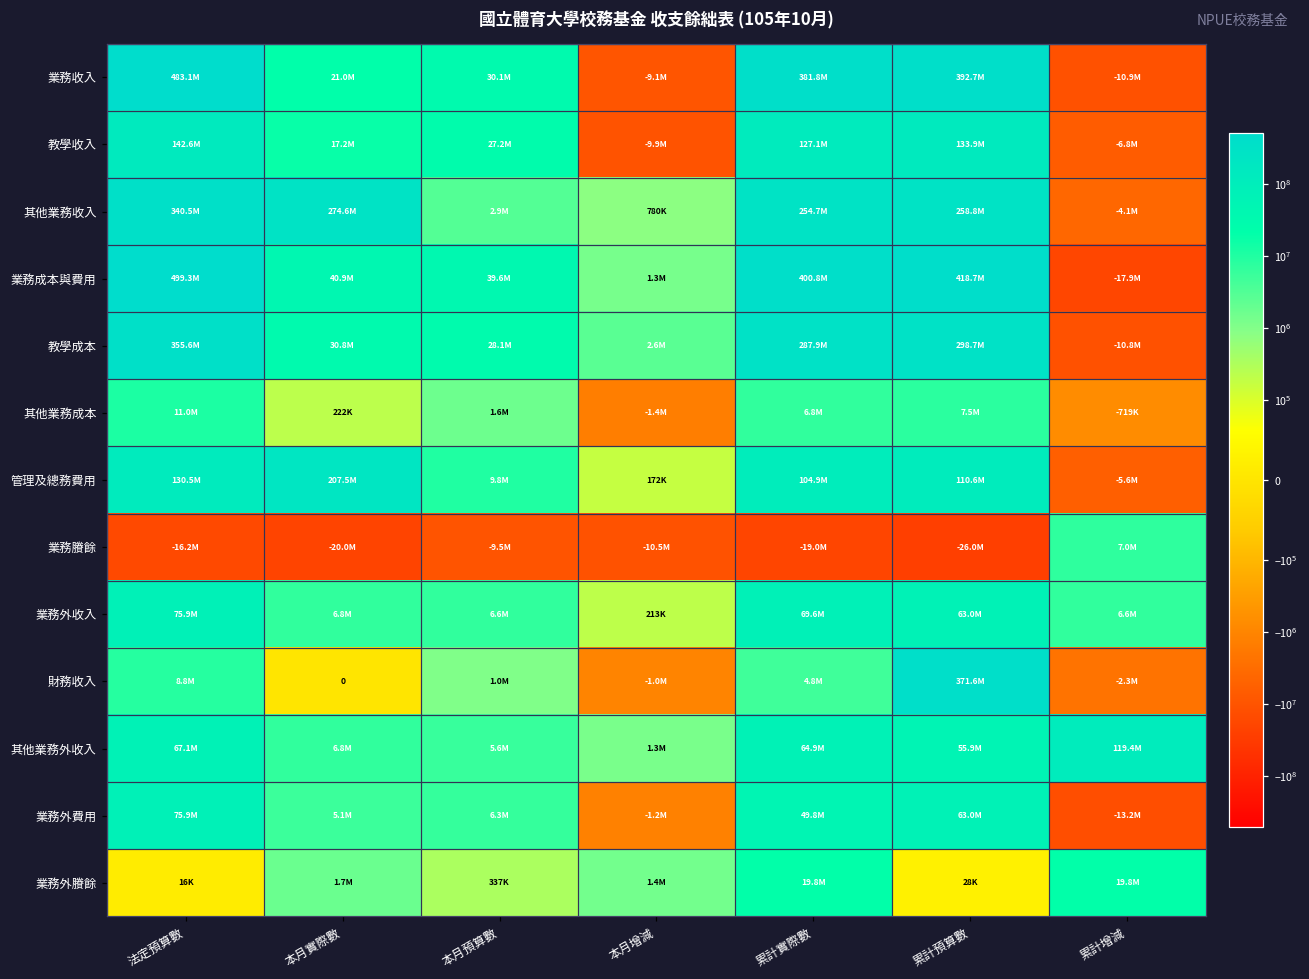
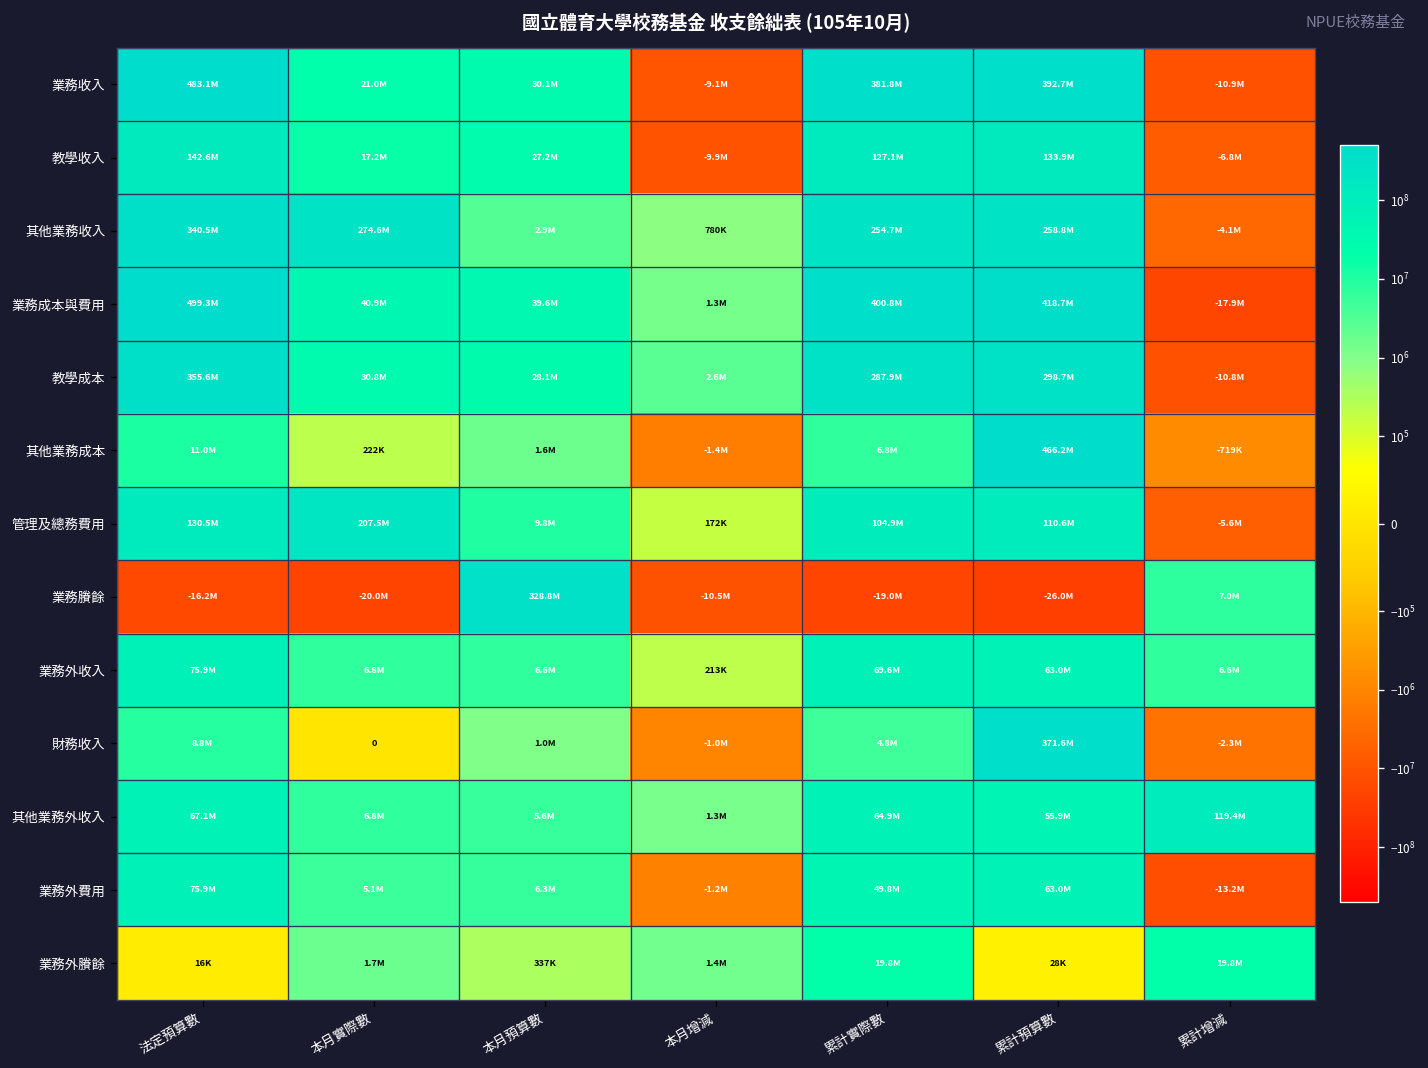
  {
    "業務收入": {
      "法定預算數": "483.1M",
      "本月實際數": "21.0M",
      "本月預算數": "30.1M",
      "本月增減": "-9.1M",
      "累計實際數": "381.8M",
      "累計預算數": "392.7M",
      "累計增減": "-10.9M"
    },
    "教學收入": {
      "法定預算數": "142.6M",
      "本月實際數": "17.2M",
      "本月預算數": "27.2M",
      "本月增減": "-9.9M",
      "累計實際數": "127.1M",
      "累計預算數": "133.9M",
      "累計增減": "-6.8M"
    },
    "其他業務收入": {
      "法定預算數": "340.5M",
      "本月實際數": "274.6M",
      "本月預算數": "2.9M",
      "本月增減": "780K",
      "累計實際數": "254.7M",
      "累計預算數": "258.8M",
      "累計增減": "-4.1M"
    },
    "業務成本與費用": {
      "法定預算數": "499.3M",
      "本月實際數": "40.9M",
      "本月預算數": "39.6M",
      "本月增減": "1.3M",
      "累計實際數": "400.8M",
      "累計預算數": "418.7M",
      "累計增減": "-17.9M"
    },
    "教學成本": {
      "法定預算數": "355.6M",
      "本月實際數": "30.8M",
      "本月預算數": "28.1M",
      "本月增減": "2.6M",
      "累計實際數": "287.9M",
      "累計預算數": "298.7M",
      "累計增減": "-10.8M"
    },
    "其他業務成本": {
      "法定預算數": "11.0M",
      "本月實際數": "222K",
      "本月預算數": "1.6M",
      "本月增減": "-1.4M",
      "累計實際數": "6.8M",
-     "累計預算數": "7.5M",
+     "累計預算數": "466.2M",
      "累計增減": "-719K"
    },
    "管理及總務費用": {
      "法定預算數": "130.5M",
      "本月實際數": "207.5M",
      "本月預算數": "9.8M",
      "本月增減": "172K",
      "累計實際數": "104.9M",
      "累計預算數": "110.6M",
      "累計增減": "-5.6M"
    },
    "業務賸餘": {
      "法定預算數": "-16.2M",
      "本月實際數": "-20.0M",
-     "本月預算數": "-9.5M",
+     "本月預算數": "328.8M",
      "本月增減": "-10.5M",
      "累計實際數": "-19.0M",
      "累計預算數": "-26.0M",
      "累計增減": "7.0M"
    },
    "業務外收入": {
      "法定預算數": "75.9M",
      "本月實際數": "6.8M",
      "本月預算數": "6.6M",
      "本月增減": "213K",
      "累計實際數": "69.6M",
      "累計預算數": "63.0M",
      "累計增減": "6.6M"
    },
    "財務收入": {
      "法定預算數": "8.8M",
      "本月實際數": "0",
      "本月預算數": "1.0M",
      "本月增減": "-1.0M",
      "累計實際數": "4.8M",
      "累計預算數": "371.6M",
      "累計增減": "-2.3M"
    },
    "其他業務外收入": {
      "法定預算數": "67.1M",
      "本月實際數": "6.8M",
      "本月預算數": "5.6M",
      "本月增減": "1.3M",
      "累計實際數": "64.9M",
      "累計預算數": "55.9M",
      "累計增減": "119.4M"
    },
    "業務外費用": {
      "法定預算數": "75.9M",
      "本月實際數": "5.1M",
      "本月預算數": "6.3M",
      "本月增減": "-1.2M",
      "累計實際數": "49.8M",
      "累計預算數": "63.0M",
      "累計增減": "-13.2M"
    },
    "業務外賸餘": {
      "法定預算數": "16K",
      "本月實際數": "1.7M",
      "本月預算數": "337K",
      "本月增減": "1.4M",
      "累計實際數": "19.8M",
      "累計預算數": "28K",
      "累計增減": "19.8M"
    }
  }
